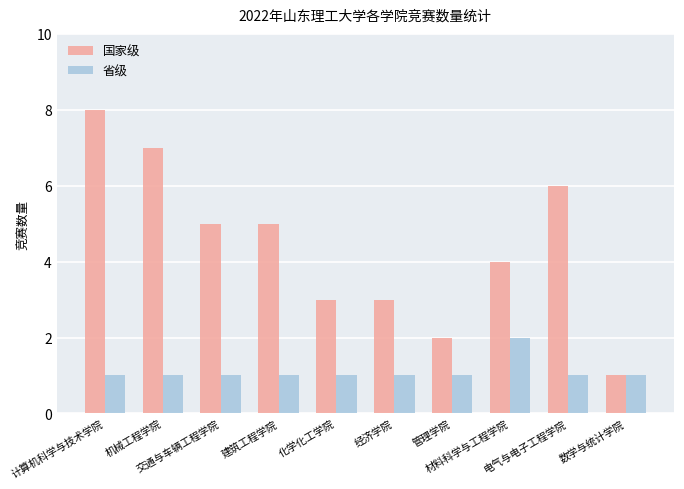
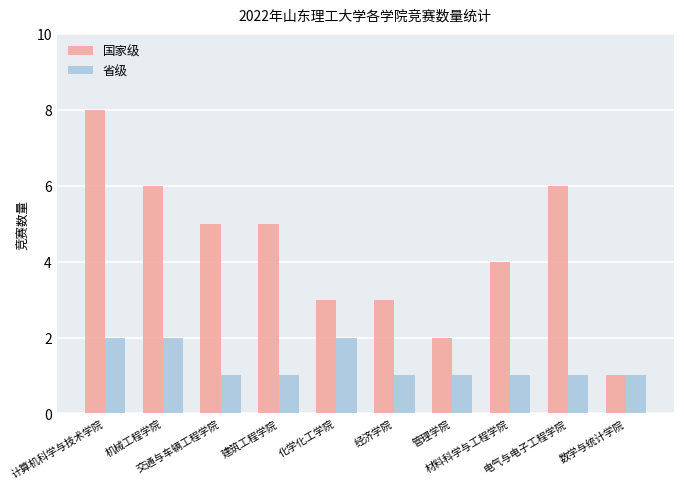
  {
    "国家级": {
      "计算机科学与技术学院": 8,
-     "机械工程学院": 7,
+     "机械工程学院": 6,
      "交通与车辆工程学院": 5,
      "建筑工程学院": 5,
      "化学化工学院": 3,
      "经济学院": 3,
      "管理学院": 2,
      "材料科学与工程学院": 4,
      "电气与电子工程学院": 6,
      "数学与统计学院": 1
    },
    "省级": {
-     "计算机科学与技术学院": 1,
-     "机械工程学院": 1,
+     "计算机科学与技术学院": 2,
+     "机械工程学院": 2,
      "交通与车辆工程学院": 1,
      "建筑工程学院": 1,
-     "化学化工学院": 1,
+     "化学化工学院": 2,
      "经济学院": 1,
      "管理学院": 1,
-     "材料科学与工程学院": 2,
+     "材料科学与工程学院": 1,
      "电气与电子工程学院": 1,
      "数学与统计学院": 1
    }
  }
